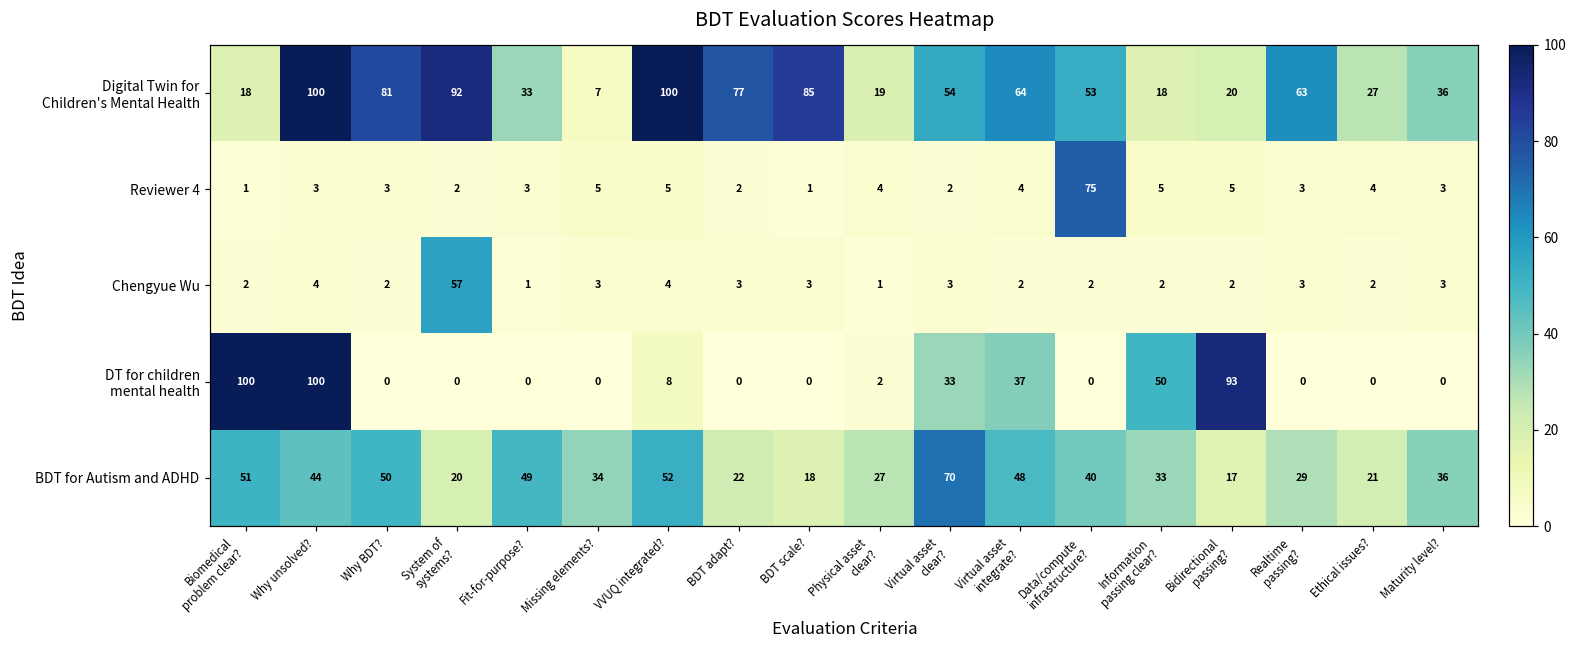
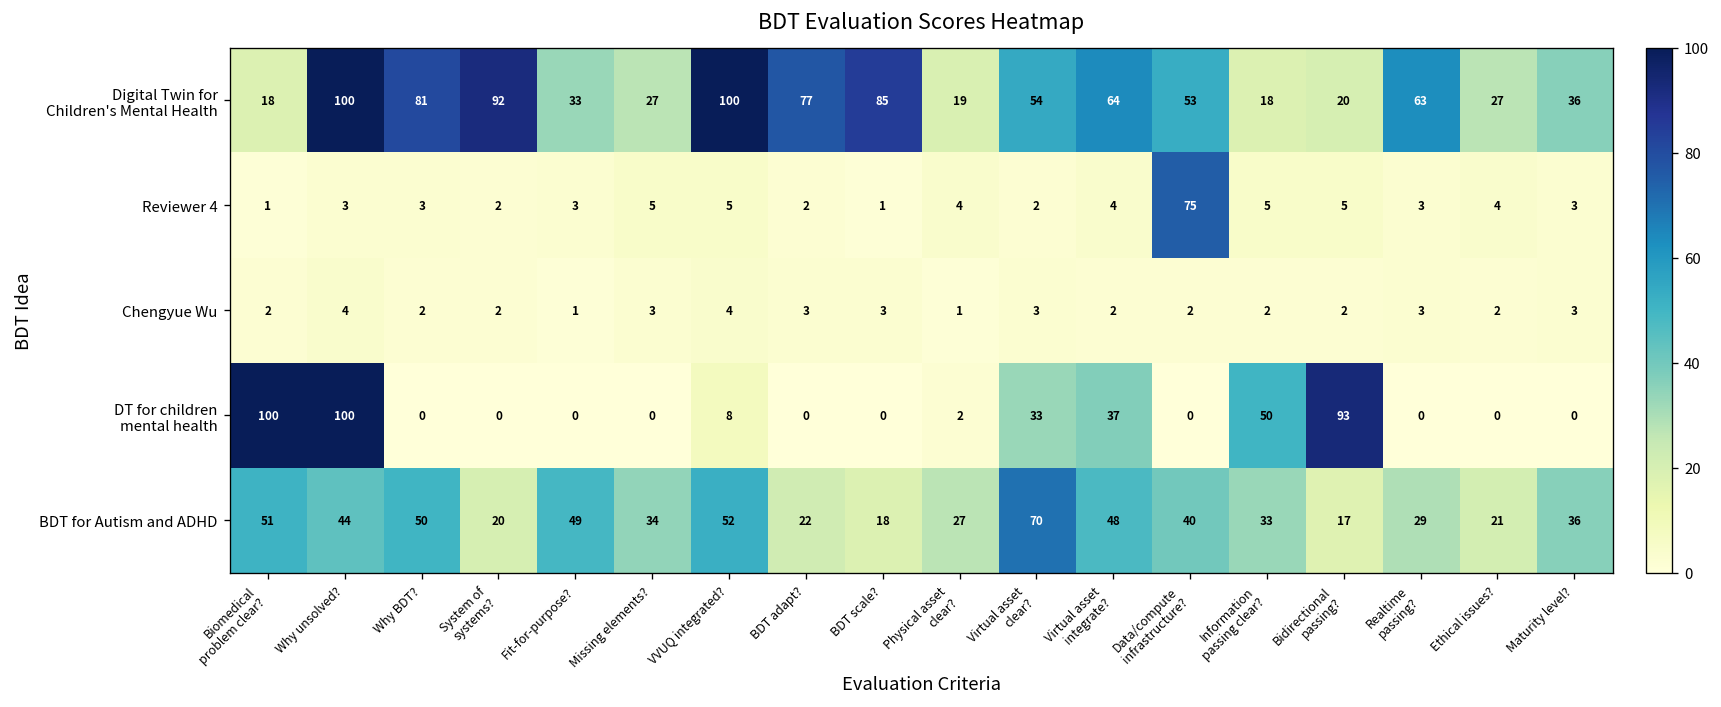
  {
    "Digital Twin for Children's Mental Health": {
      "Biomedical problem clear?": 18,
      "Why unsolved?": 100,
      "Why BDT?": 81,
      "System of systems?": 92,
      "Fit-for-purpose?": 33,
-     "Missing elements?": 7,
+     "Missing elements?": 27,
      "VVUQ integrated?": 100,
      "BDT adapt?": 77,
      "BDT scale?": 85,
      "Physical asset clear?": 19,
      "Virtual asset clear?": 54,
      "Virtual asset integrate?": 64,
      "Data/compute infrastructure?": 53,
      "Information passing clear?": 18,
      "Bidirectional passing?": 20,
      "Realtime passing?": 63,
      "Ethical issues?": 27,
      "Maturity level?": 36
    },
    "Reviewer 4": {
      "Biomedical problem clear?": 1,
      "Why unsolved?": 3,
      "Why BDT?": 3,
      "System of systems?": 2,
      "Fit-for-purpose?": 3,
      "Missing elements?": 5,
      "VVUQ integrated?": 5,
      "BDT adapt?": 2,
      "BDT scale?": 1,
      "Physical asset clear?": 4,
      "Virtual asset clear?": 2,
      "Virtual asset integrate?": 4,
      "Data/compute infrastructure?": 75,
      "Information passing clear?": 5,
      "Bidirectional passing?": 5,
      "Realtime passing?": 3,
      "Ethical issues?": 4,
      "Maturity level?": 3
    },
    "Chengyue Wu": {
      "Biomedical problem clear?": 2,
      "Why unsolved?": 4,
      "Why BDT?": 2,
-     "System of systems?": 57,
+     "System of systems?": 2,
      "Fit-for-purpose?": 1,
      "Missing elements?": 3,
      "VVUQ integrated?": 4,
      "BDT adapt?": 3,
      "BDT scale?": 3,
      "Physical asset clear?": 1,
      "Virtual asset clear?": 3,
      "Virtual asset integrate?": 2,
      "Data/compute infrastructure?": 2,
      "Information passing clear?": 2,
      "Bidirectional passing?": 2,
      "Realtime passing?": 3,
      "Ethical issues?": 2,
      "Maturity level?": 3
    },
    "DT for children mental health": {
      "Biomedical problem clear?": 100,
      "Why unsolved?": 100,
      "Why BDT?": 0,
      "System of systems?": 0,
      "Fit-for-purpose?": 0,
      "Missing elements?": 0,
      "VVUQ integrated?": 8,
      "BDT adapt?": 0,
      "BDT scale?": 0,
      "Physical asset clear?": 2,
      "Virtual asset clear?": 33,
      "Virtual asset integrate?": 37,
      "Data/compute infrastructure?": 0,
      "Information passing clear?": 50,
      "Bidirectional passing?": 93,
      "Realtime passing?": 0,
      "Ethical issues?": 0,
      "Maturity level?": 0
    },
    "BDT for Autism and ADHD": {
      "Biomedical problem clear?": 51,
      "Why unsolved?": 44,
      "Why BDT?": 50,
      "System of systems?": 20,
      "Fit-for-purpose?": 49,
      "Missing elements?": 34,
      "VVUQ integrated?": 52,
      "BDT adapt?": 22,
      "BDT scale?": 18,
      "Physical asset clear?": 27,
      "Virtual asset clear?": 70,
      "Virtual asset integrate?": 48,
      "Data/compute infrastructure?": 40,
      "Information passing clear?": 33,
      "Bidirectional passing?": 17,
      "Realtime passing?": 29,
      "Ethical issues?": 21,
      "Maturity level?": 36
    }
  }
